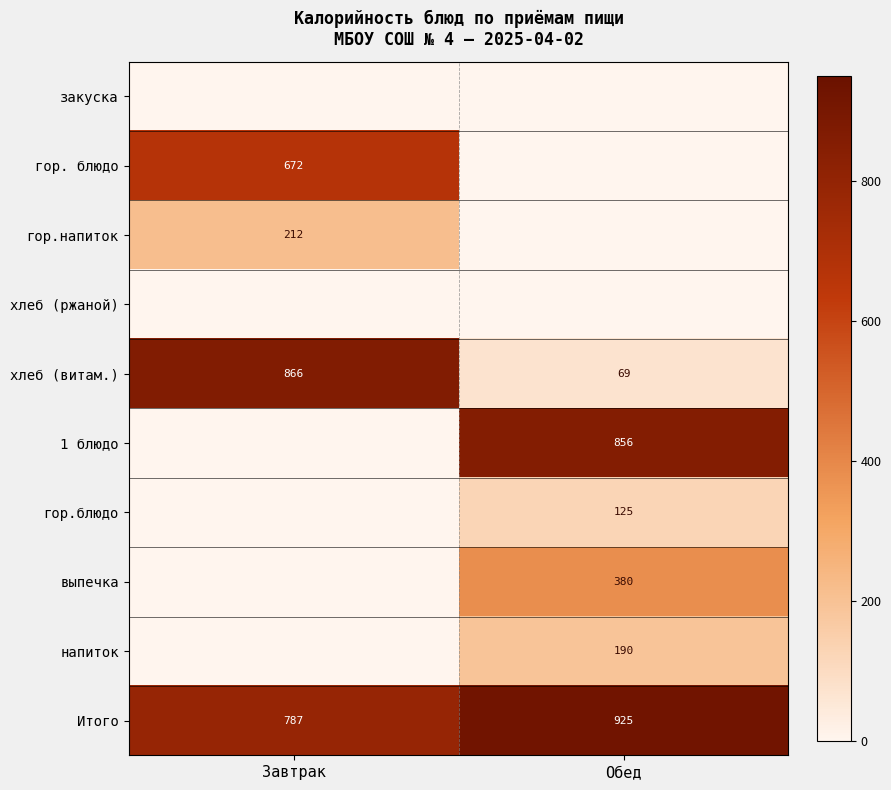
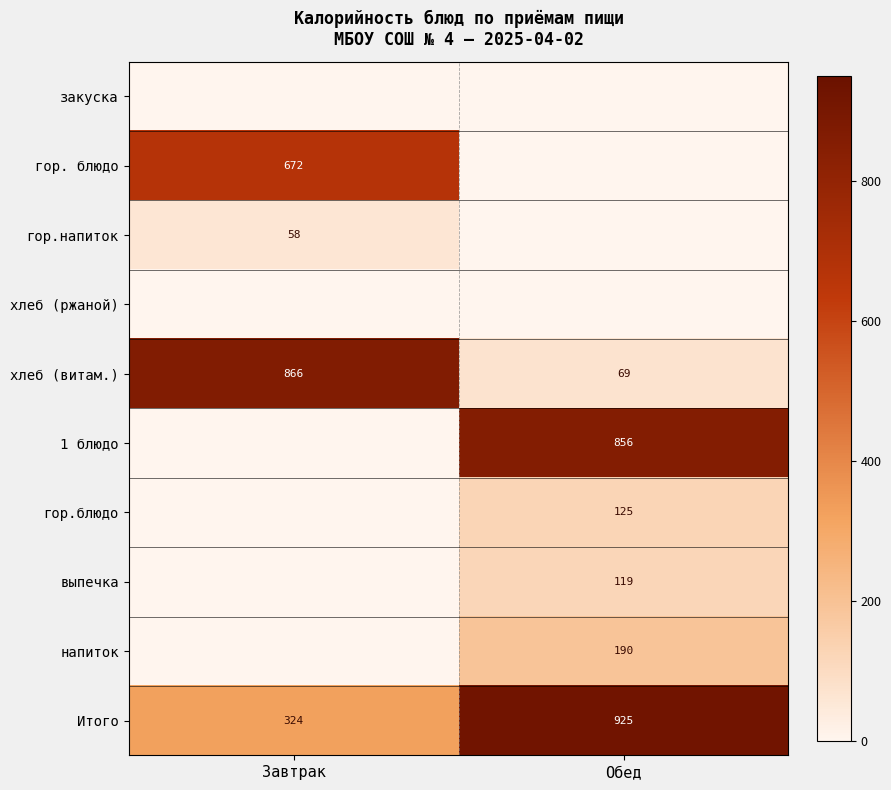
  {
    "гор. блюдо": {
      "Завтрак": 672
    },
    "гор.напиток": {
-     "Завтрак": 212
+     "Завтрак": 58
    },
    "хлеб (витам.)": {
      "Завтрак": 866,
      "Обед": 69
    },
    "1 блюдо": {
      "Обед": 856
    },
    "гор.блюдо": {
      "Обед": 125
    },
    "выпечка": {
-     "Обед": 380
+     "Обед": 119
    },
    "напиток": {
      "Обед": 190
    },
    "Итого": {
-     "Завтрак": 787,
+     "Завтрак": 324,
      "Обед": 925
    }
  }
